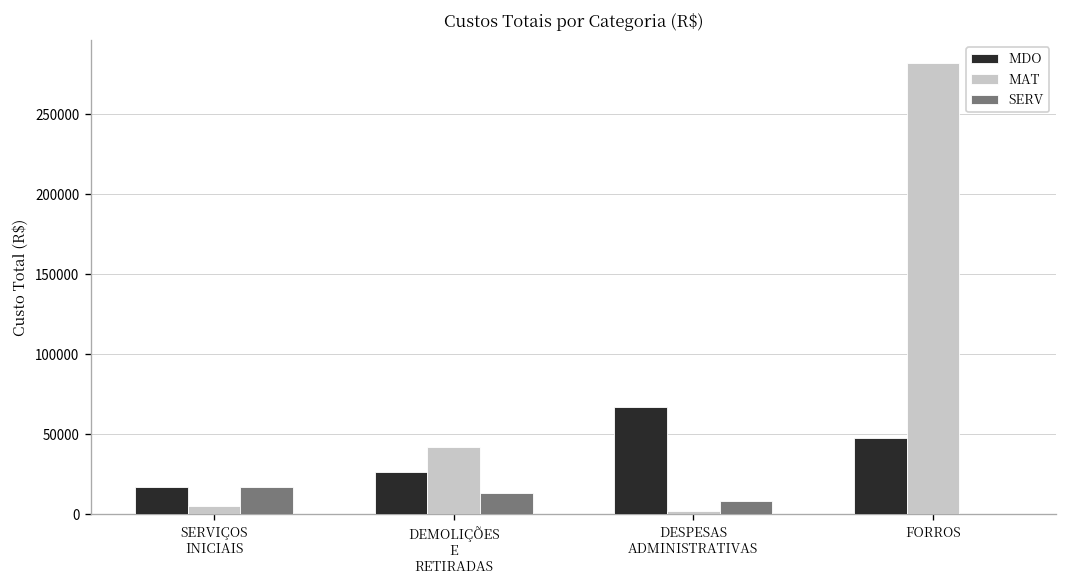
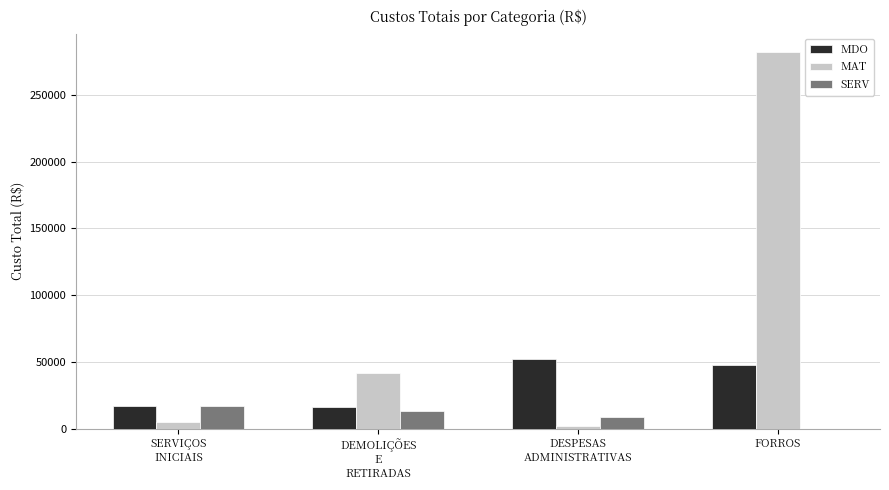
  {
    "MDO": {
      "SERVIÇOS INICIAIS": 17000,
-     "DEMOLIÇÕES E RETIRADAS": 27000,
-     "DESPESAS ADMINISTRATIVAS": 67000,
+     "DEMOLIÇÕES E RETIRADAS": 16000,
+     "DESPESAS ADMINISTRATIVAS": 52000,
      "FORROS": 47000
    },
    "MAT": {
      "SERVIÇOS INICIAIS": 5000,
      "DEMOLIÇÕES E RETIRADAS": 42000,
      "DESPESAS ADMINISTRATIVAS": 2000,
      "FORROS": 282000
    },
    "SERV": {
      "SERVIÇOS INICIAIS": 17000,
      "DEMOLIÇÕES E RETIRADAS": 13000,
      "DESPESAS ADMINISTRATIVAS": 8000,
      "FORROS": 0
    }
  }
